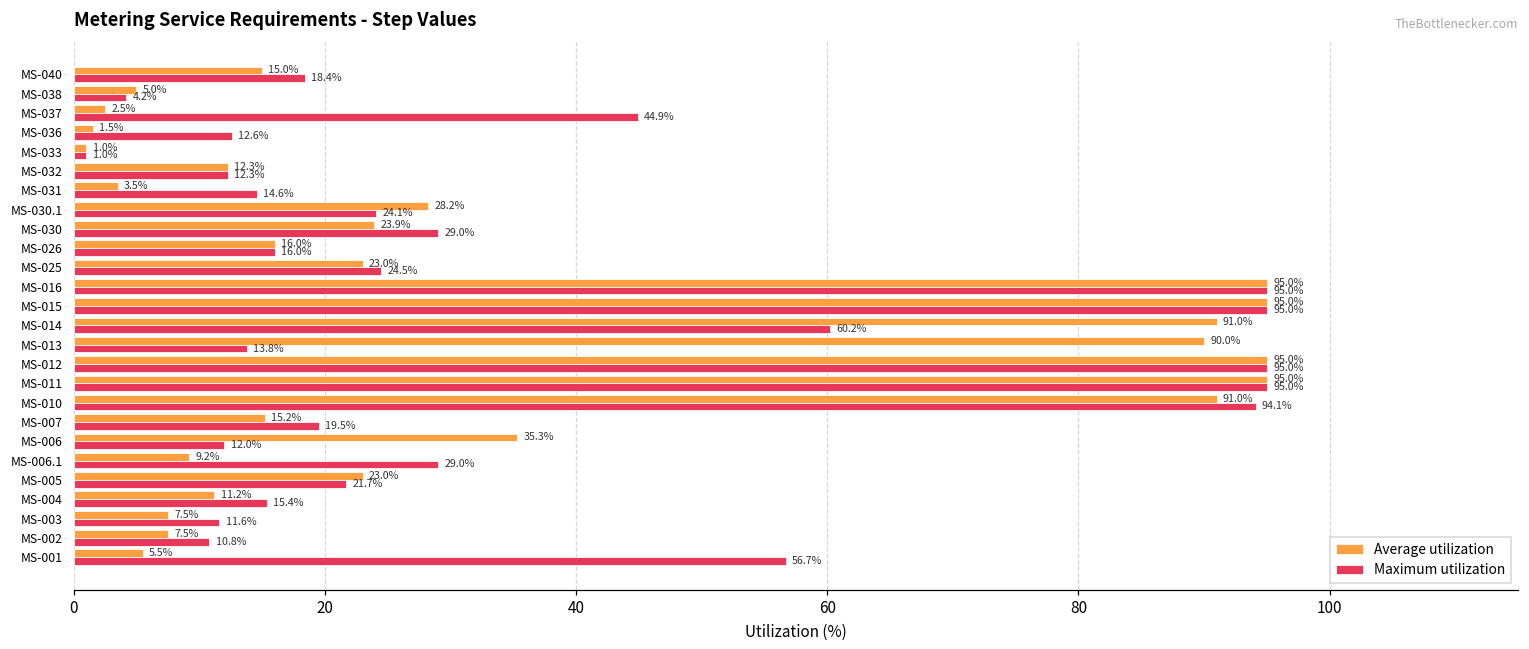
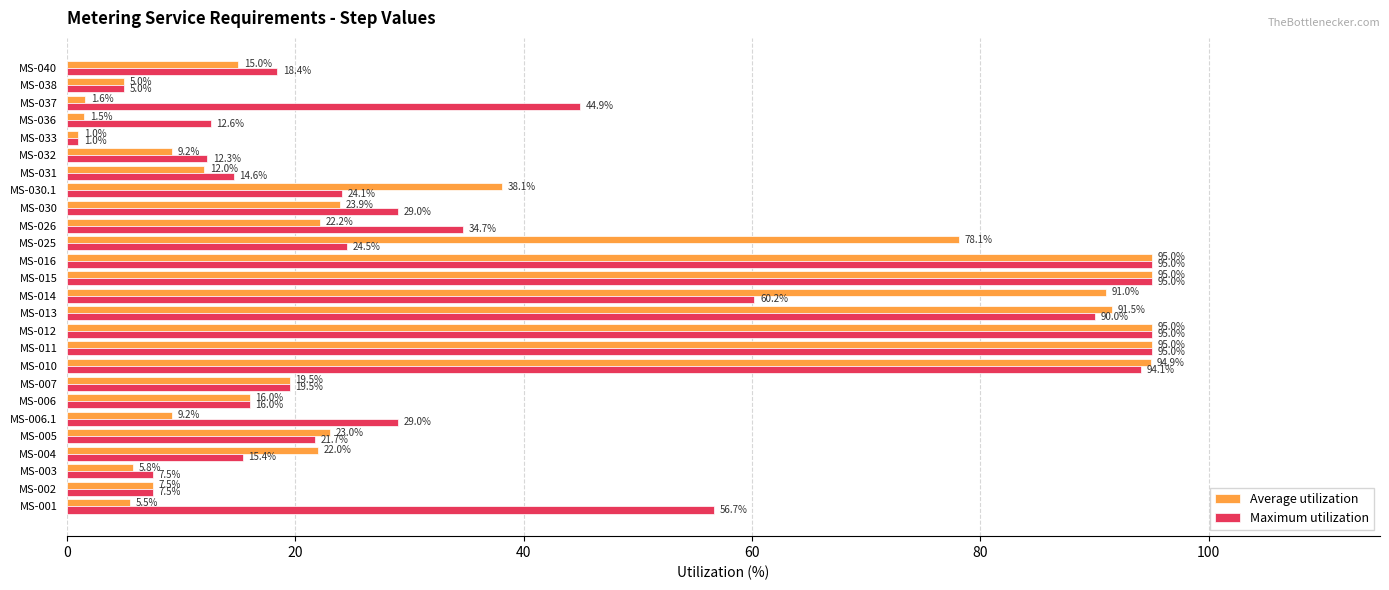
  {
    "Average utilization": {
      "MS-040": "15.0%",
-     "MS-037": "2.5%",
+     "MS-037": "1.6%",
      "MS-036": "1.5%",
-     "MS-032": "12.3%",
-     "MS-031": "3.5%",
-     "MS-030.1": "28.2%",
+     "MS-032": "9.2%",
+     "MS-031": "12.0%",
+     "MS-030.1": "38.1%",
      "MS-030": "23.9%",
-     "MS-026": "16.0%",
-     "MS-025": "23.0%",
+     "MS-026": "22.2%",
+     "MS-025": "78.1%",
      "MS-014": "91.0%",
-     "MS-013": "90.0%",
-     "MS-010": "91.0%",
-     "MS-007": "15.2%",
-     "MS-006": "35.3%",
+     "MS-013": "91.5%",
+     "MS-010": "94.9%",
+     "MS-007": "19.5%",
+     "MS-006": "16.0%",
      "MS-006.1": "9.2%",
      "MS-005": "23.0%",
-     "MS-004": "11.2%",
-     "MS-003": "7.5%",
+     "MS-004": "22.0%",
+     "MS-003": "5.8%",
      "MS-001": "5.5%"
    },
    "Maximum utilization": {
      "MS-040": "18.4%",
-     "MS-038": "4.2%",
+     "MS-038": "5.0%",
      "MS-037": "44.9%",
      "MS-036": "12.6%",
      "MS-032": "12.3%",
      "MS-031": "14.6%",
      "MS-030.1": "24.1%",
      "MS-030": "29.0%",
-     "MS-026": "16.0%",
+     "MS-026": "34.7%",
      "MS-025": "24.5%",
      "MS-014": "60.2%",
-     "MS-013": "13.8%",
-     "MS-006": "12.0%",
+     "MS-013": "90.0%",
+     "MS-006": "16.0%",
      "MS-006.1": "29.0%",
      "MS-005": "21.7%",
      "MS-004": "15.4%",
-     "MS-003": "11.6%",
-     "MS-002": "10.8%",
+     "MS-003": "7.5%",
+     "MS-002": "7.5%",
      "MS-001": "56.7%"
    }
  }
